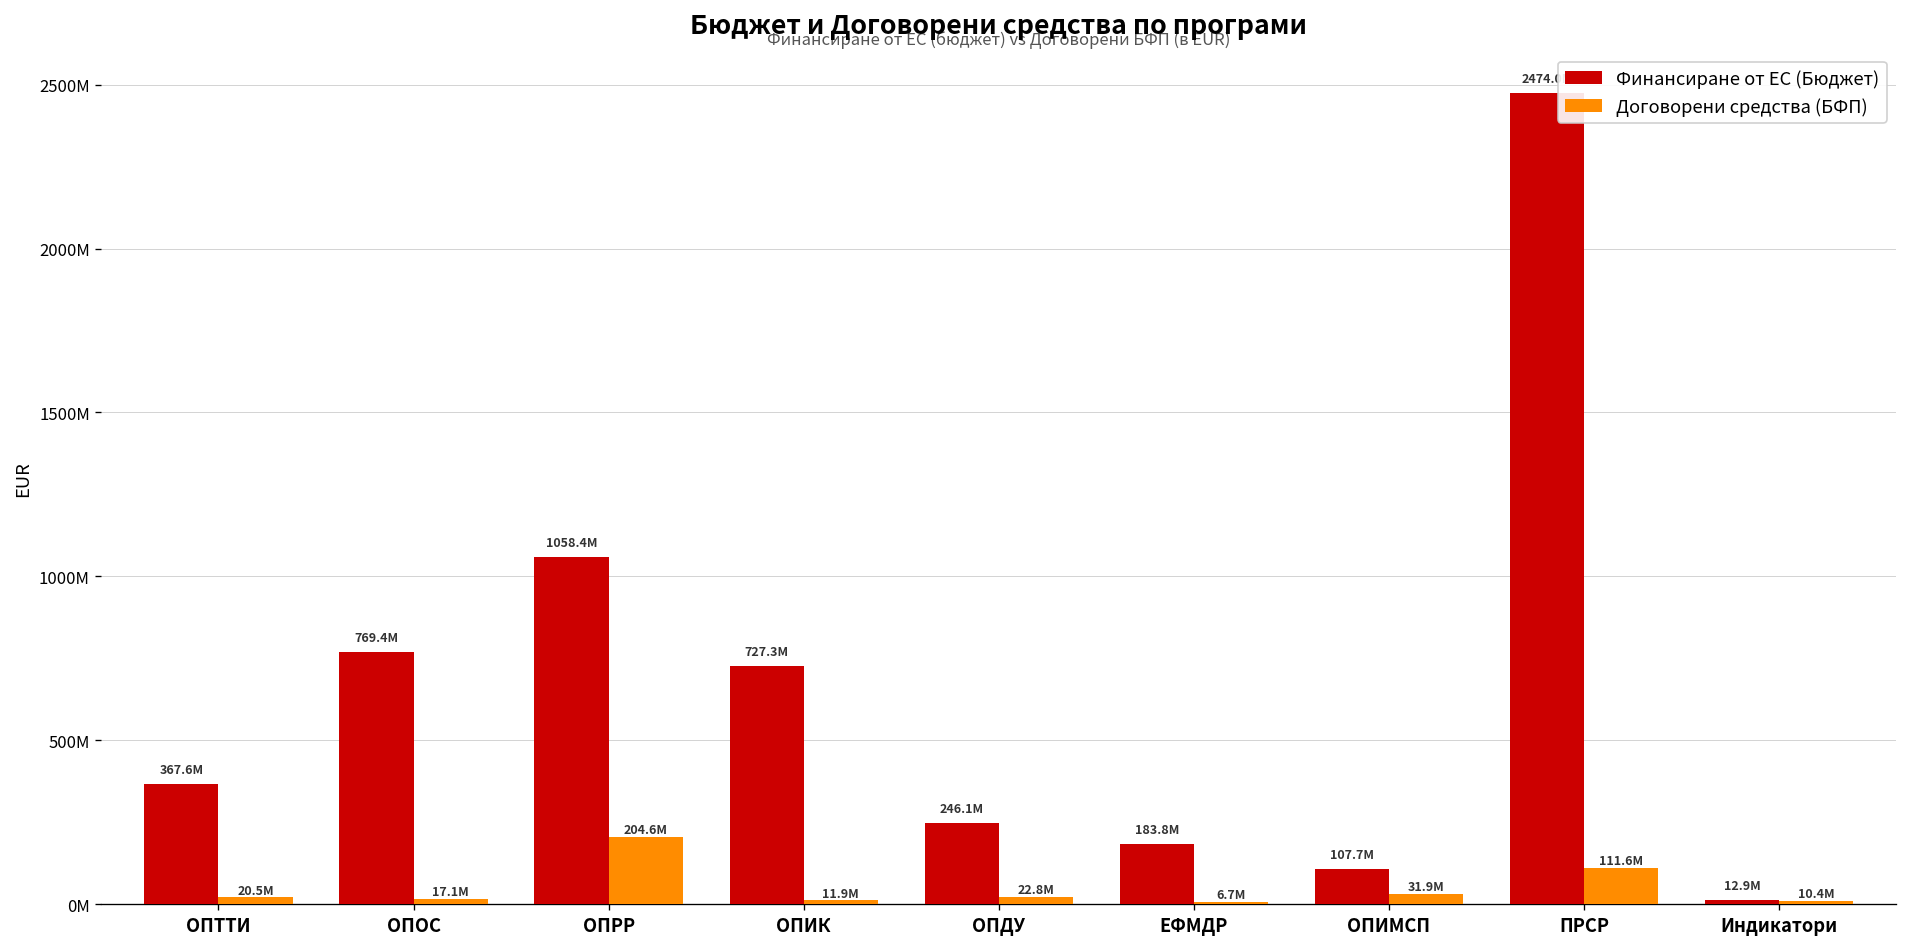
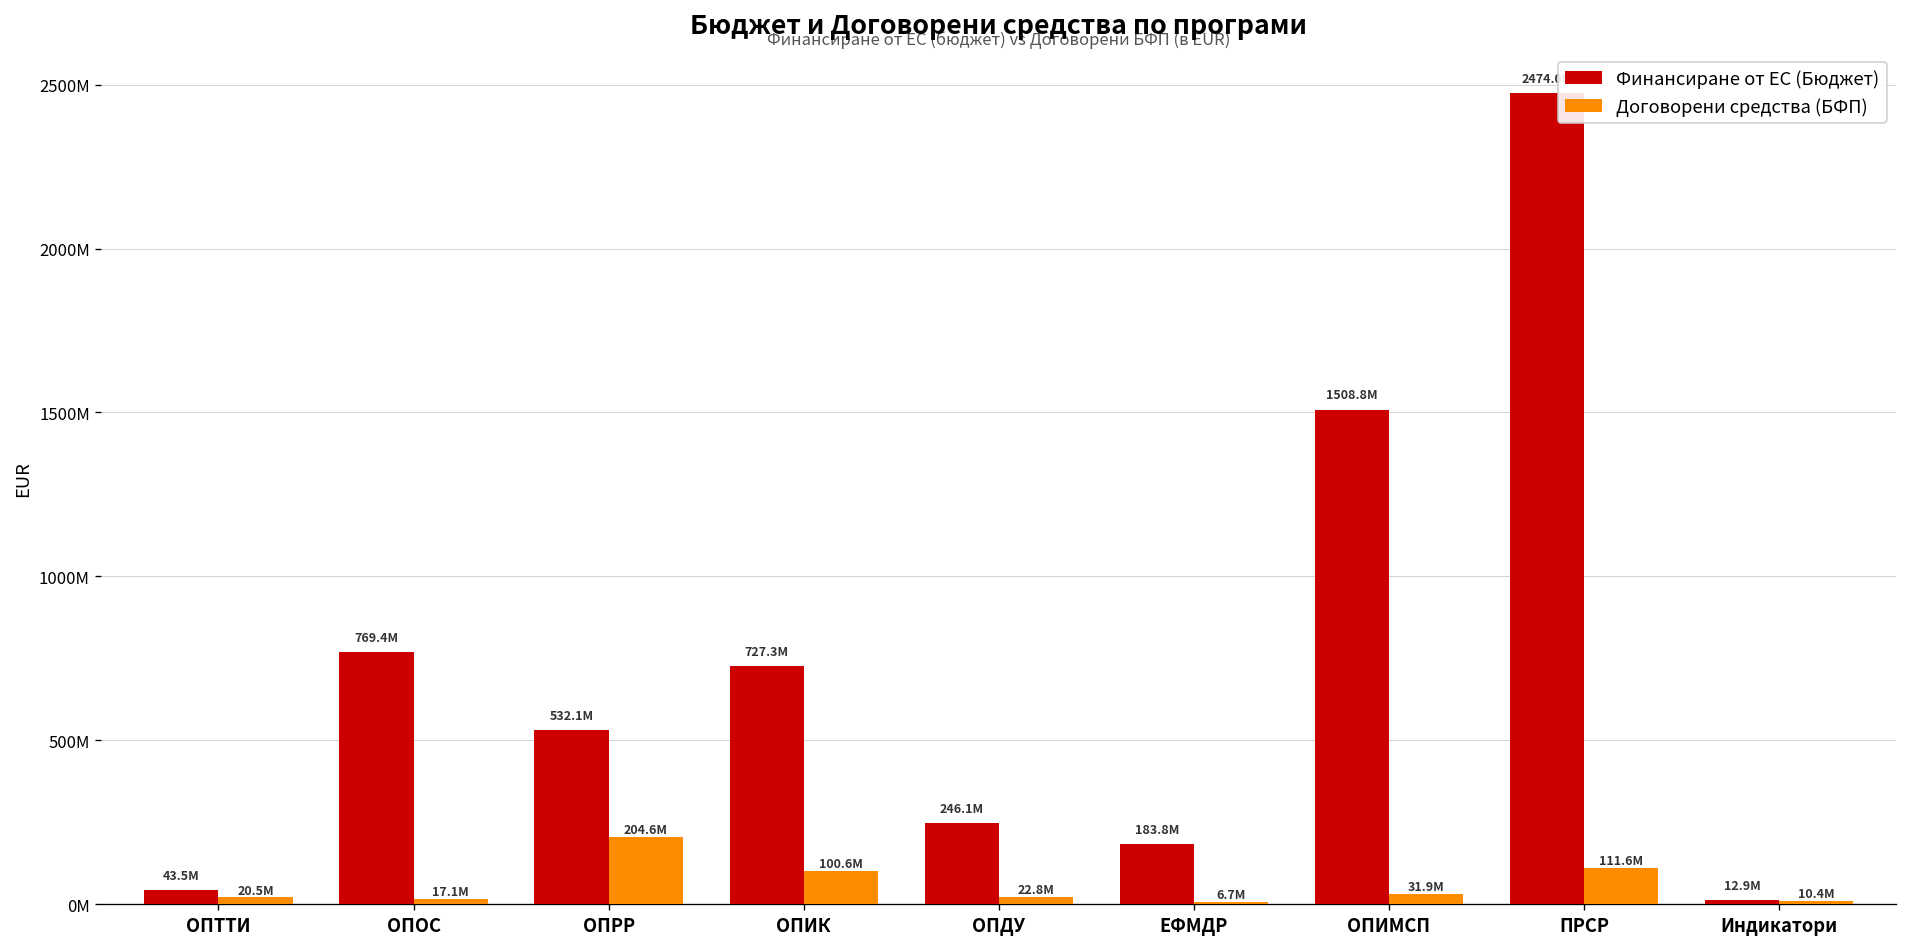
  {
    "Финансиране от ЕС (Бюджет)": {
-     "ОПТТИ": "367.6M",
+     "ОПТТИ": "43.5M",
      "ОПОС": "769.4M",
-     "ОПРР": "1058.4M",
+     "ОПРР": "532.1M",
      "ОПИК": "727.3M",
      "ОПДУ": "246.1M",
      "ЕФМДР": "183.8M",
-     "ОПИМСП": "107.7M",
+     "ОПИМСП": "1508.8M",
      "Индикатори": "12.9M"
    },
    "Договорени средства (БФП)": {
      "ОПТТИ": "20.5M",
      "ОПОС": "17.1M",
      "ОПРР": "204.6M",
-     "ОПИК": "11.9M",
+     "ОПИК": "100.6M",
      "ОПДУ": "22.8M",
      "ЕФМДР": "6.7M",
      "ОПИМСП": "31.9M",
      "ПРСР": "111.6M",
      "Индикатори": "10.4M"
    }
  }
